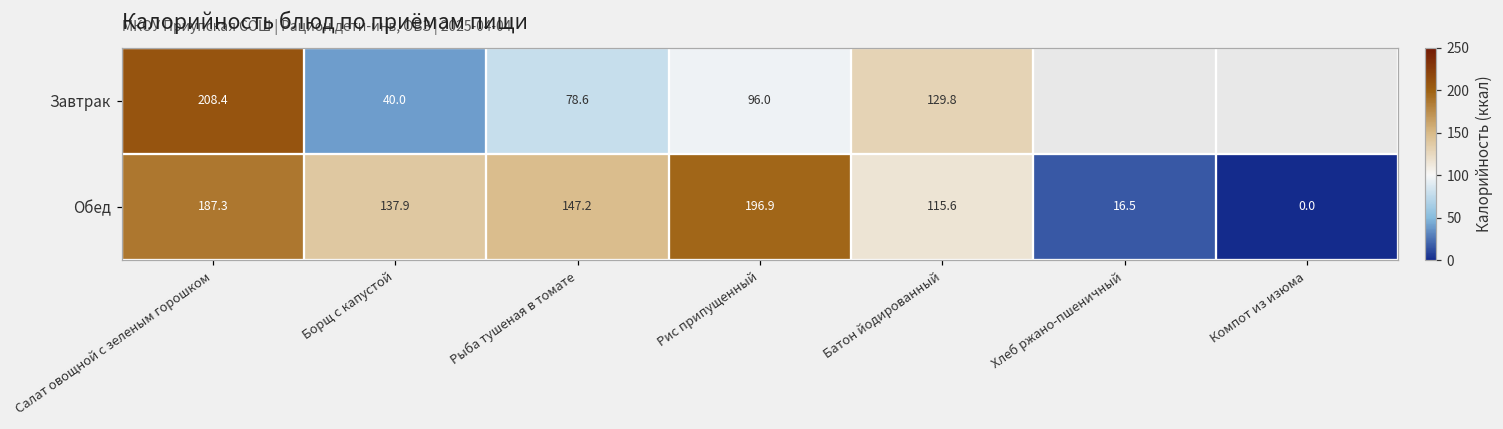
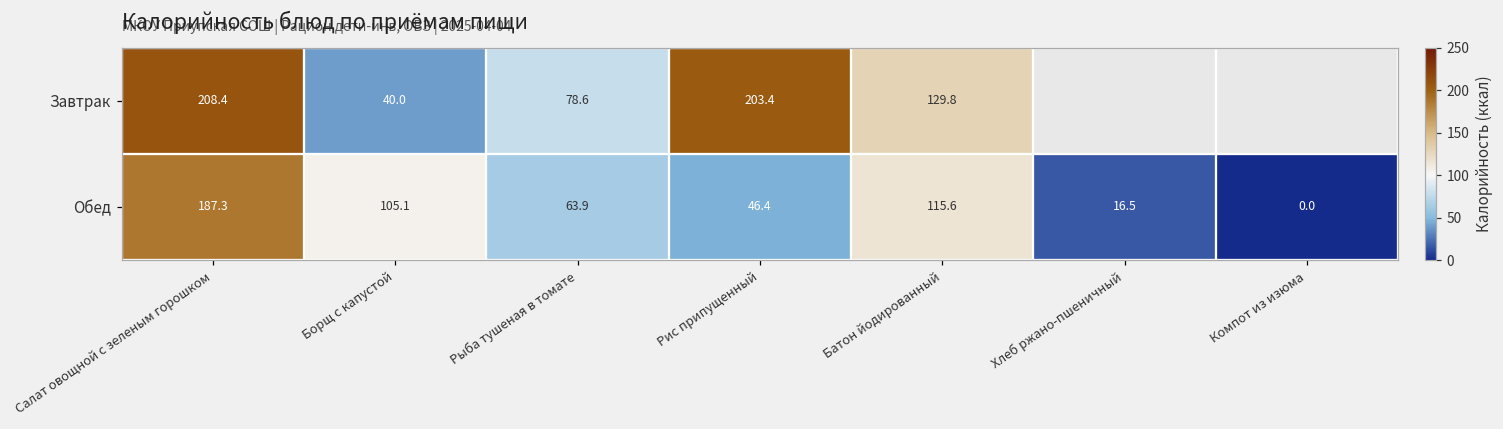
  {
    "Завтрак": {
      "Салат овощной с зеленым горошком": 208.4,
      "Борщ с капустой": 40.0,
      "Рыба тушеная в томате": 78.6,
-     "Рис припущенный": 96.0,
+     "Рис припущенный": 203.4,
      "Батон йодированный": 129.8
    },
    "Обед": {
      "Салат овощной с зеленым горошком": 187.3,
-     "Борщ с капустой": 137.9,
-     "Рыба тушеная в томате": 147.2,
-     "Рис припущенный": 196.9,
+     "Борщ с капустой": 105.1,
+     "Рыба тушеная в томате": 63.9,
+     "Рис припущенный": 46.4,
      "Батон йодированный": 115.6,
      "Хлеб ржано-пшеничный": 16.5,
      "Компот из изюма": 0.0
    }
  }
